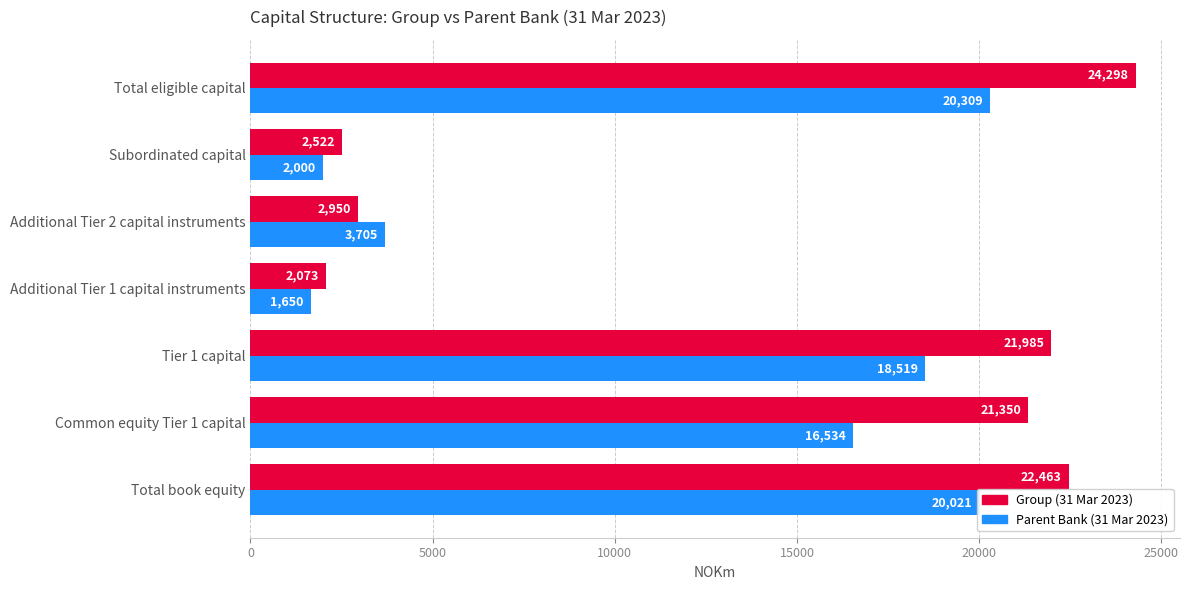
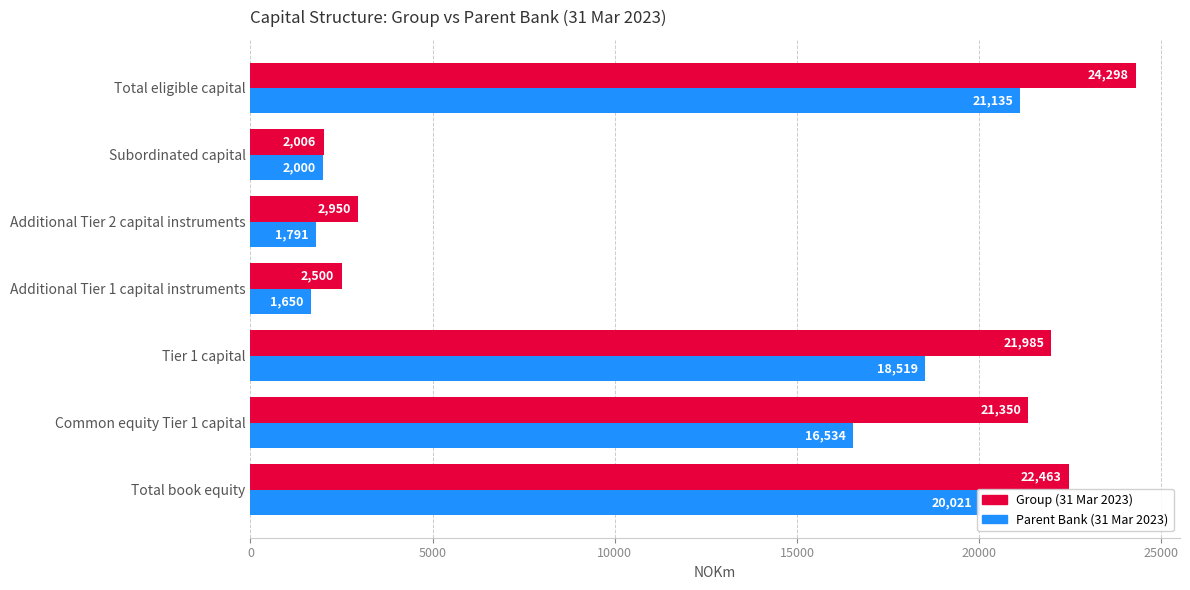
  {
    "Group (31 Mar 2023)": {
      "Total eligible capital": "24,298",
-     "Subordinated capital": "2,522",
+     "Subordinated capital": "2,006",
      "Additional Tier 2 capital instruments": "2,950",
-     "Additional Tier 1 capital instruments": "2,073",
+     "Additional Tier 1 capital instruments": "2,500",
      "Tier 1 capital": "21,985",
      "Common equity Tier 1 capital": "21,350",
      "Total book equity": "22,463"
    },
    "Parent Bank (31 Mar 2023)": {
-     "Total eligible capital": "20,309",
+     "Total eligible capital": "21,135",
      "Subordinated capital": "2,000",
-     "Additional Tier 2 capital instruments": "3,705",
+     "Additional Tier 2 capital instruments": "1,791",
      "Additional Tier 1 capital instruments": "1,650",
      "Tier 1 capital": "18,519",
      "Common equity Tier 1 capital": "16,534"
    }
  }
